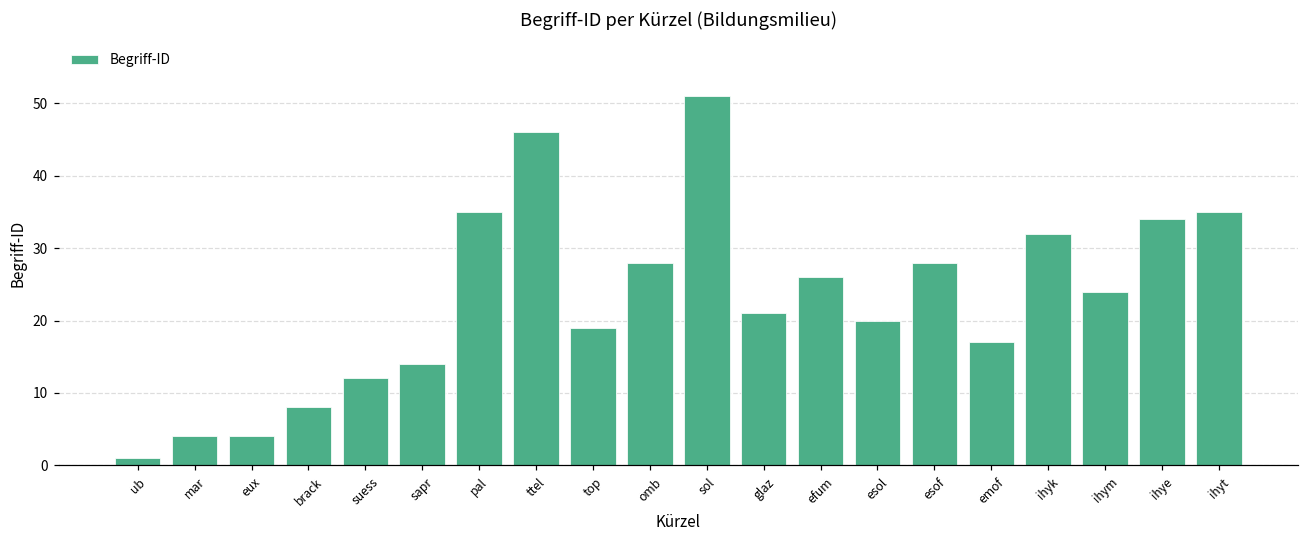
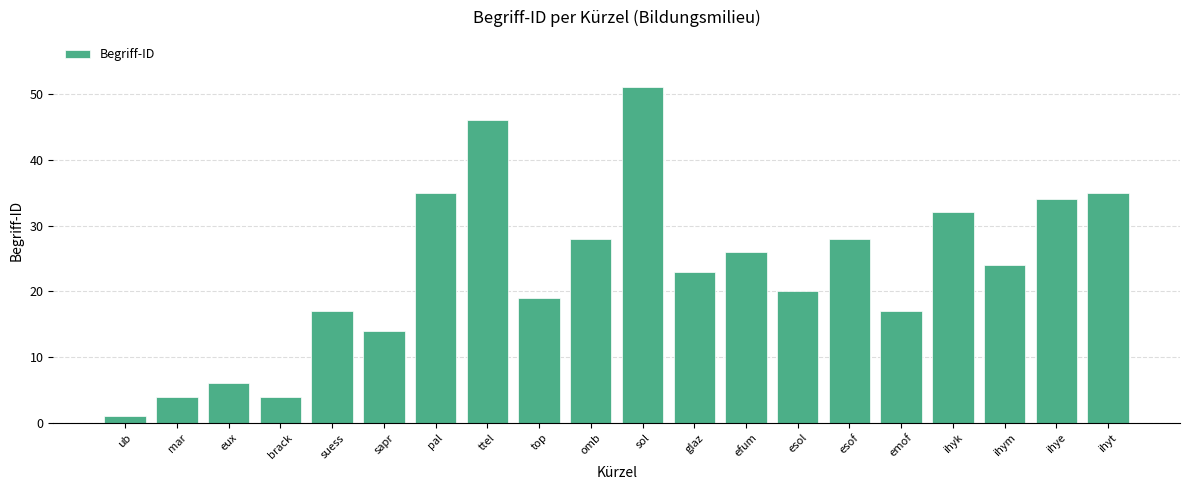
  {
    "ub": 1,
    "mar": 4,
-   "eux": 4,
-   "brack": 8,
-   "suess": 12,
+   "eux": 6,
+   "brack": 4,
+   "suess": 17,
    "sapr": 14,
    "pal": 35,
    "ttel": 46,
    "top": 19,
    "omb": 28,
    "sol": 51,
-   "glaz": 21,
+   "glaz": 23,
    "efum": 26,
    "esol": 20,
    "esof": 28,
    "emof": 17,
    "ihyk": 32,
    "ihym": 24,
    "ihye": 34,
    "ihyt": 35
  }
